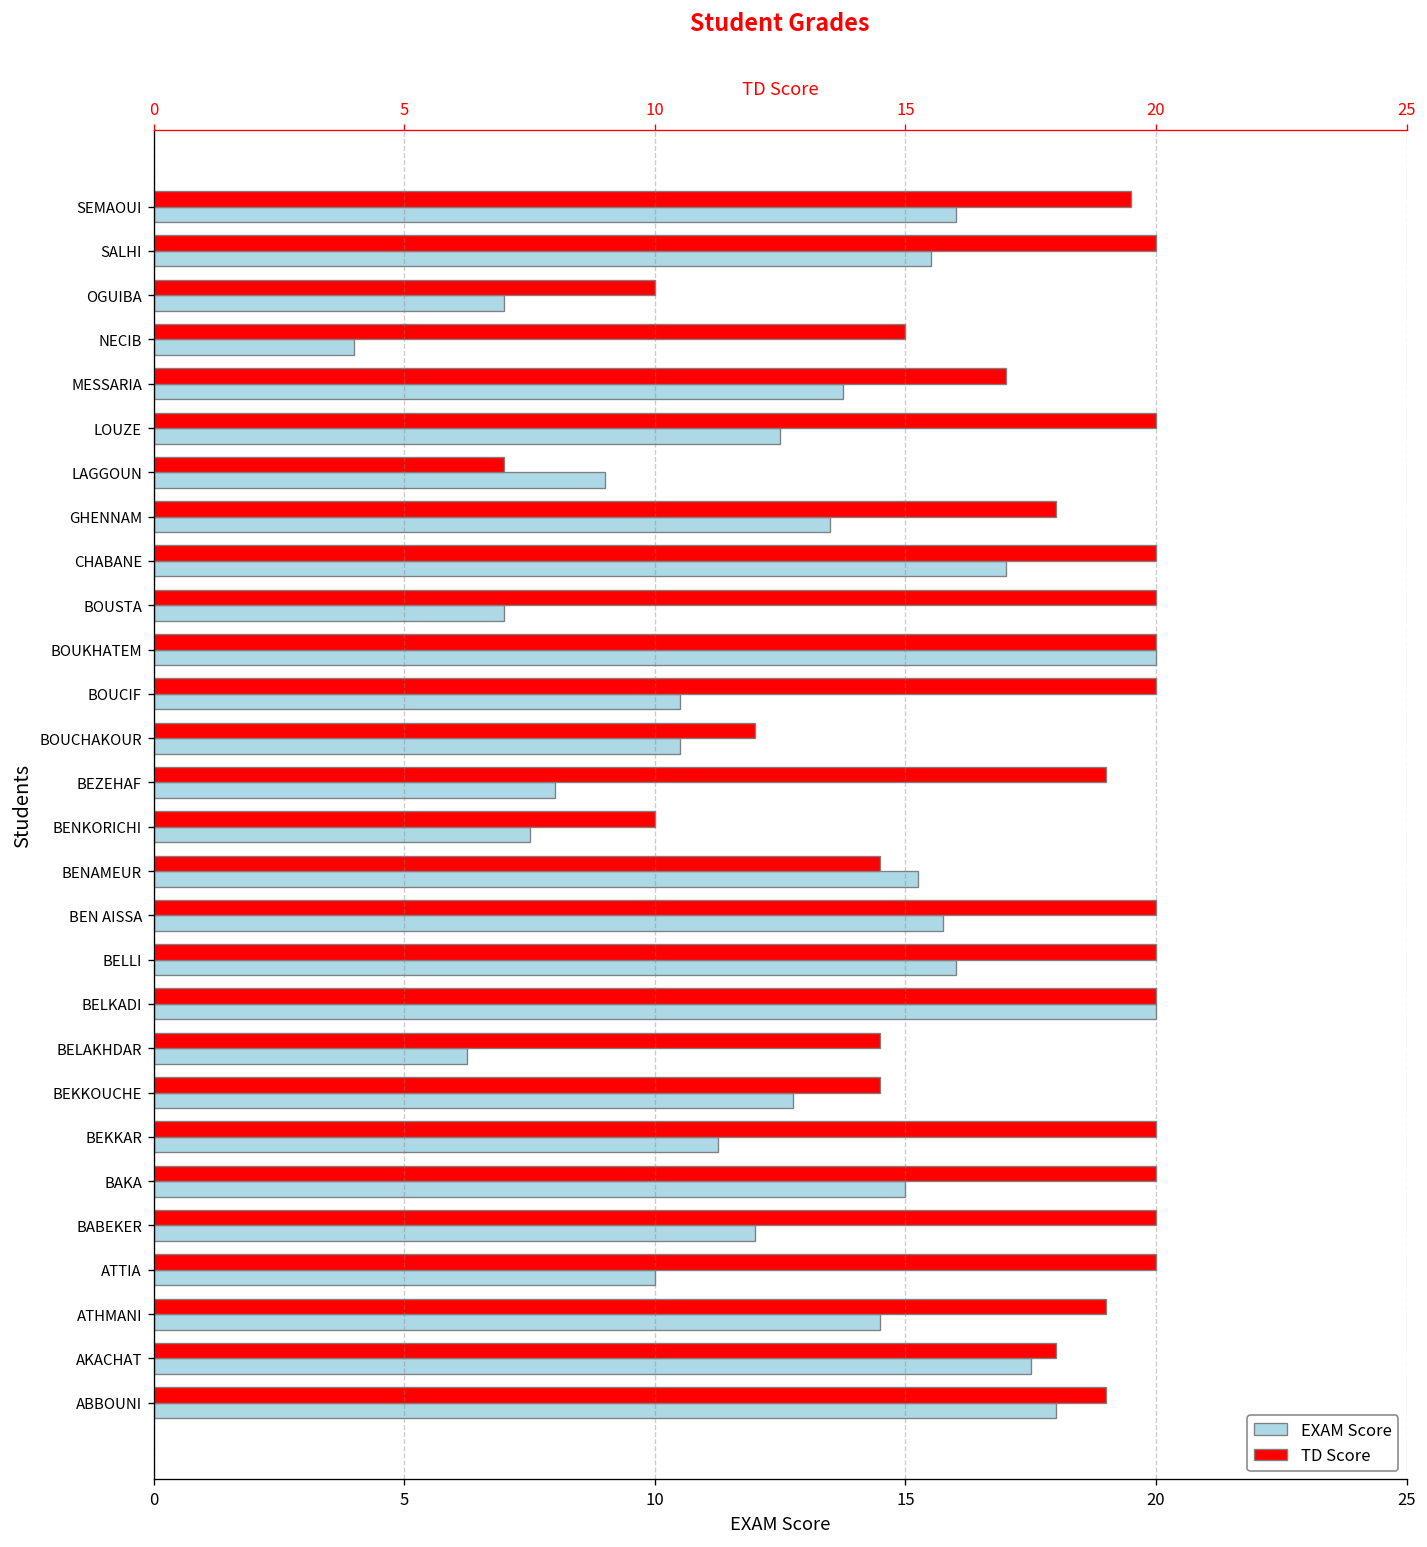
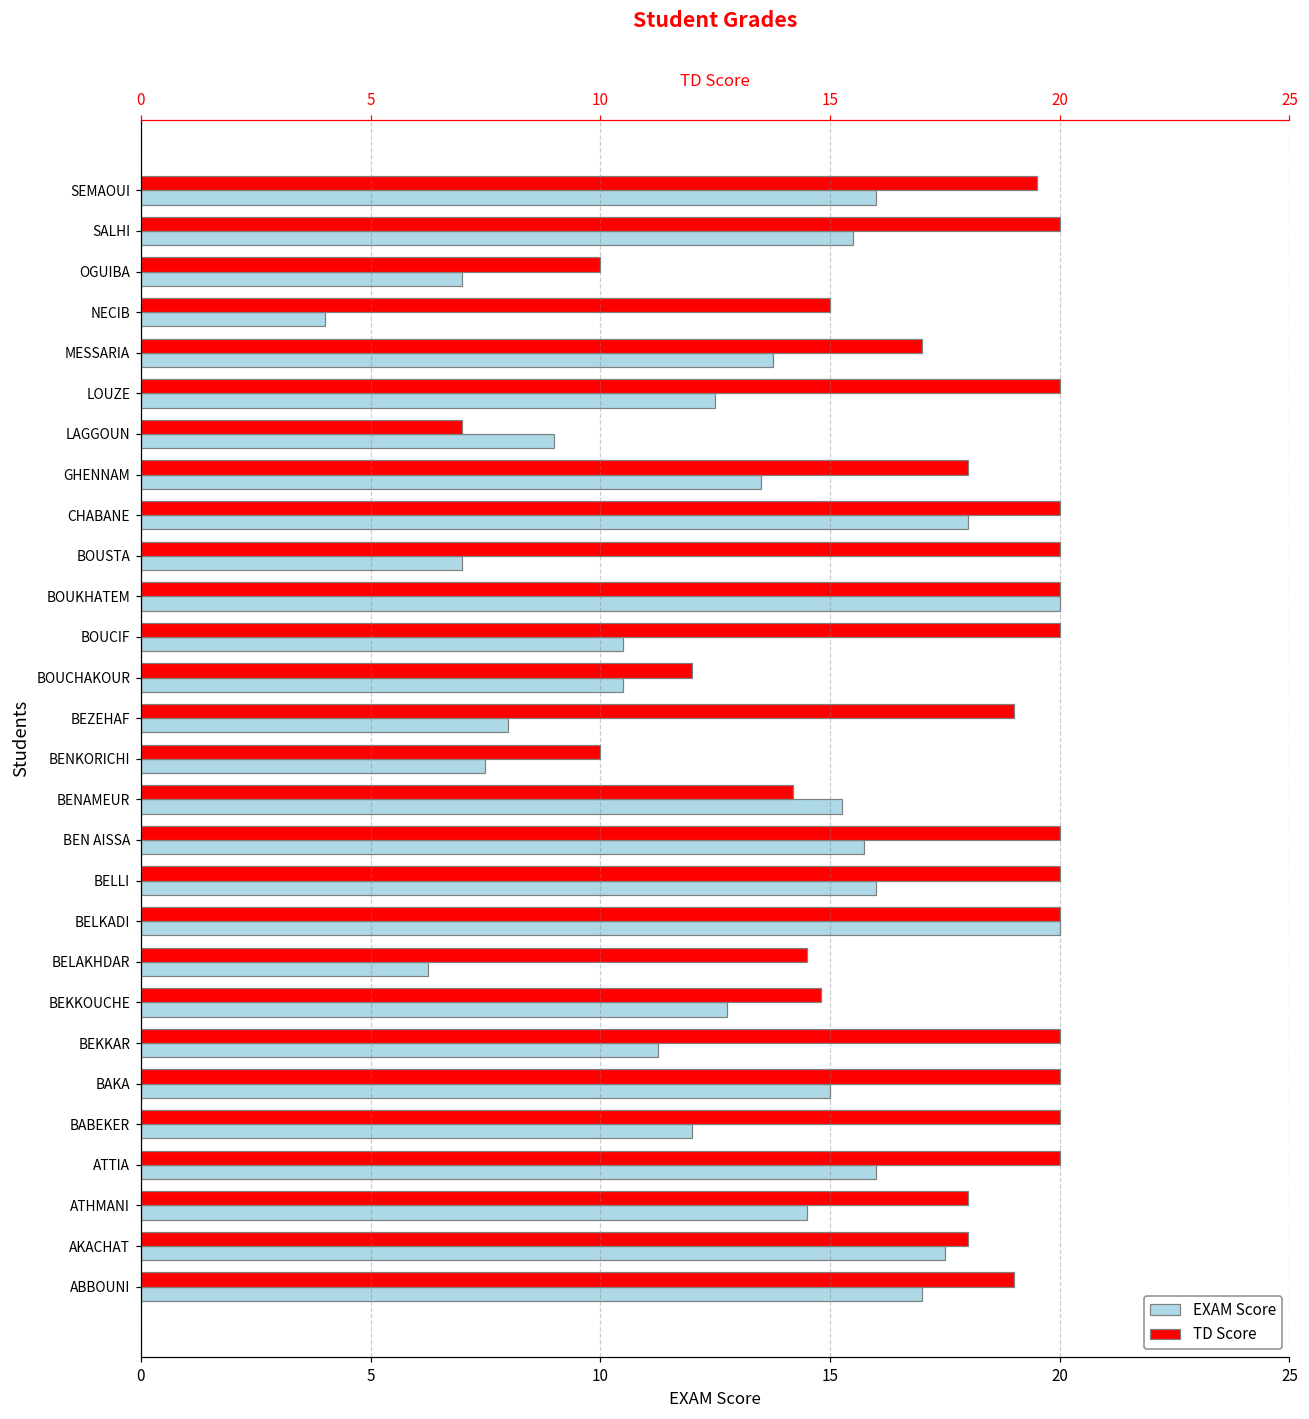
  {
    "EXAM Score": {
      "SEMAOUI": 16,
      "SALHI": 15.5,
      "OGUIBA": 7,
      "NECIB": 4,
      "MESSARIA": 13.8,
      "LOUZE": 12.5,
      "LAGGOUN": 9,
      "GHENNAM": 13.5,
-     "CHABANE": 17,
+     "CHABANE": 18,
      "BOUSTA": 7,
      "BOUKHATEM": 20,
      "BOUCIF": 10.5,
      "BOUCHAKOUR": 10.5,
      "BEZEHAF": 8,
      "BENKORICHI": 7.5,
      "BENAMEUR": 15.3,
      "BEN AISSA": 15.8,
      "BELLI": 16,
      "BELKADI": 20,
      "BELAKHDAR": 6.3,
      "BEKKOUCHE": 12.8,
      "BEKKAR": 11.3,
      "BAKA": 15,
      "BABEKER": 12,
-     "ATTIA": 10,
+     "ATTIA": 16,
      "ATHMANI": 14.5,
      "AKACHAT": 17.5,
-     "ABBOUNI": 18
+     "ABBOUNI": 17
    },
    "TD Score": {
      "SEMAOUI": 19.5,
      "SALHI": 20.0,
      "OGUIBA": 10.0,
      "NECIB": 15.0,
      "MESSARIA": 17.0,
      "LOUZE": 20.0,
      "LAGGOUN": 7.0,
      "GHENNAM": 18.0,
      "CHABANE": 20.0,
      "BOUSTA": 20.0,
      "BOUKHATEM": 20.0,
      "BOUCIF": 20.0,
      "BOUCHAKOUR": 12.0,
      "BEZEHAF": 19.0,
      "BENKORICHI": 10.0,
-     "BENAMEUR": 14.5,
+     "BENAMEUR": 14.2,
      "BEN AISSA": 20.0,
      "BELLI": 20.0,
      "BELKADI": 20.0,
      "BELAKHDAR": 14.5,
-     "BEKKOUCHE": 14.5,
+     "BEKKOUCHE": 14.8,
      "BEKKAR": 20.0,
      "BAKA": 20.0,
      "BABEKER": 20.0,
      "ATTIA": 20.0,
-     "ATHMANI": 19,
+     "ATHMANI": 18,
      "AKACHAT": 18.0,
      "ABBOUNI": 19.0
    }
  }
